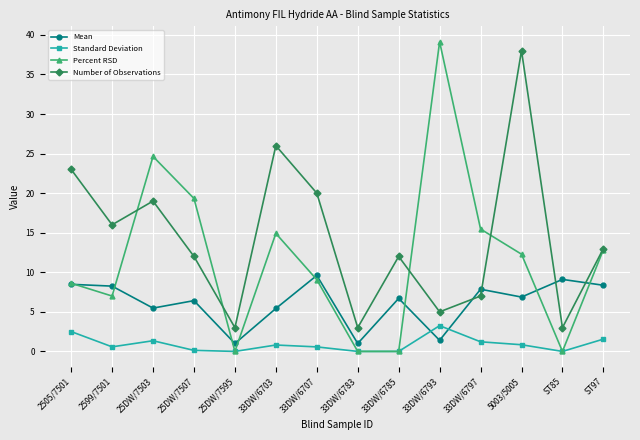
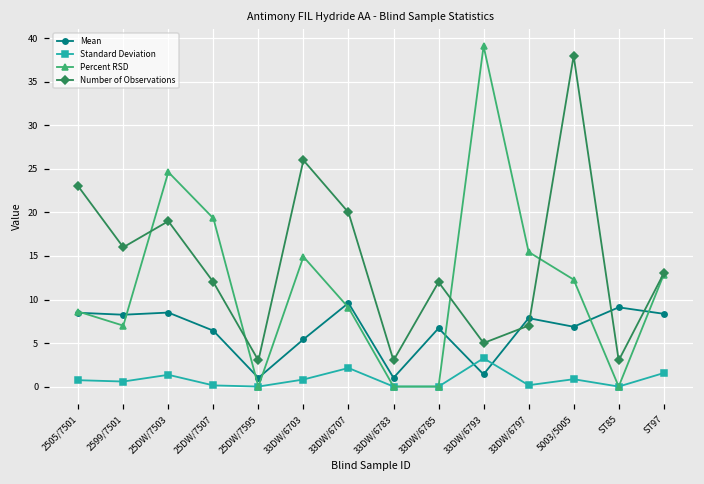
  {
    "Mean": {
      "2599/7501": 8,
-     "25DW/7503": 5,
+     "25DW/7503": 8,
      "25DW/7507": 6,
      "25DW/7595": 1,
      "33DW/6703": 5,
      "33DW/6707": 10,
      "33DW/6783": 1,
      "33DW/6785": 7,
      "33DW/6793": 1,
      "33DW/6797": 8,
      "5003/5005": 7,
      "ST85": 9,
      "ST97": 8
    },
    "Standard Deviation": {
-     "2505/7501": 3,
+     "2505/7501": 1,
      "2599/7501": 1,
      "25DW/7503": 1,
      "25DW/7507": 0,
      "33DW/6703": 1,
-     "33DW/6707": 1,
+     "33DW/6707": 2,
      "33DW/6793": 3,
-     "33DW/6797": 1,
+     "33DW/6797": 0,
      "5003/5005": 1,
      "ST97": 2
    }
  }
